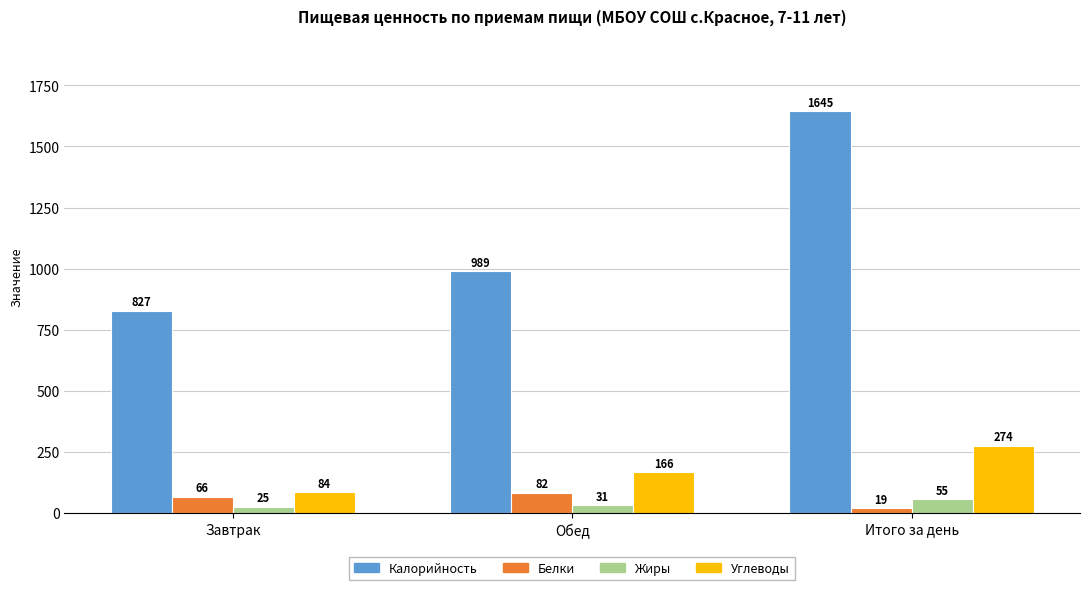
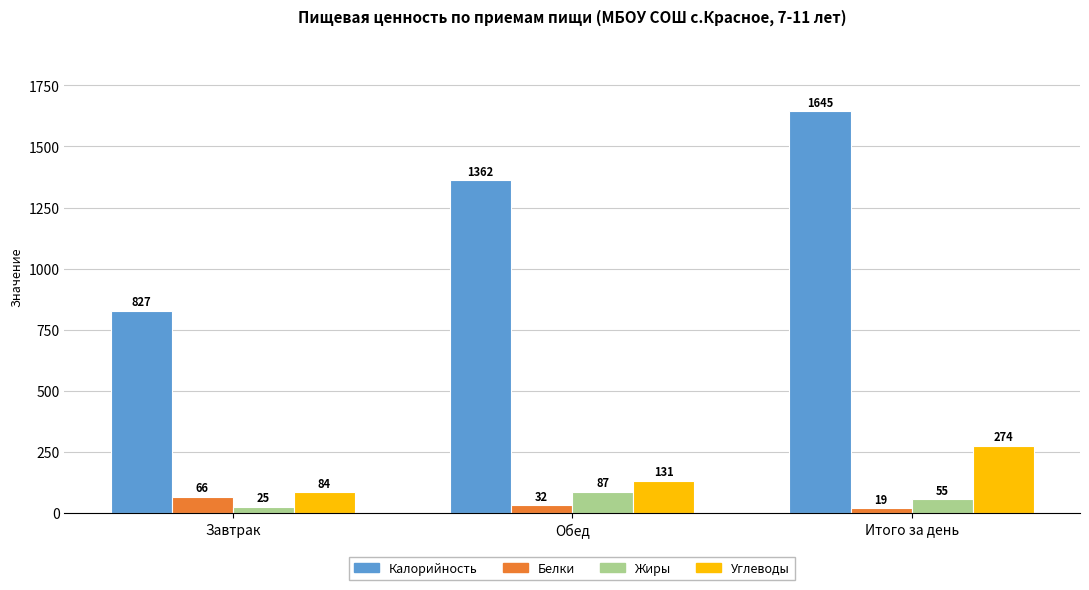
  {
    "Калорийность": {
      "Завтрак": 827,
-     "Обед": 989,
+     "Обед": 1362,
      "Итого за день": 1645
    },
    "Белки": {
      "Завтрак": 66,
-     "Обед": 82,
+     "Обед": 32,
      "Итого за день": 19
    },
    "Жиры": {
      "Завтрак": 25,
-     "Обед": 31,
+     "Обед": 87,
      "Итого за день": 55
    },
    "Углеводы": {
      "Завтрак": 84,
-     "Обед": 166,
+     "Обед": 131,
      "Итого за день": 274
    }
  }
